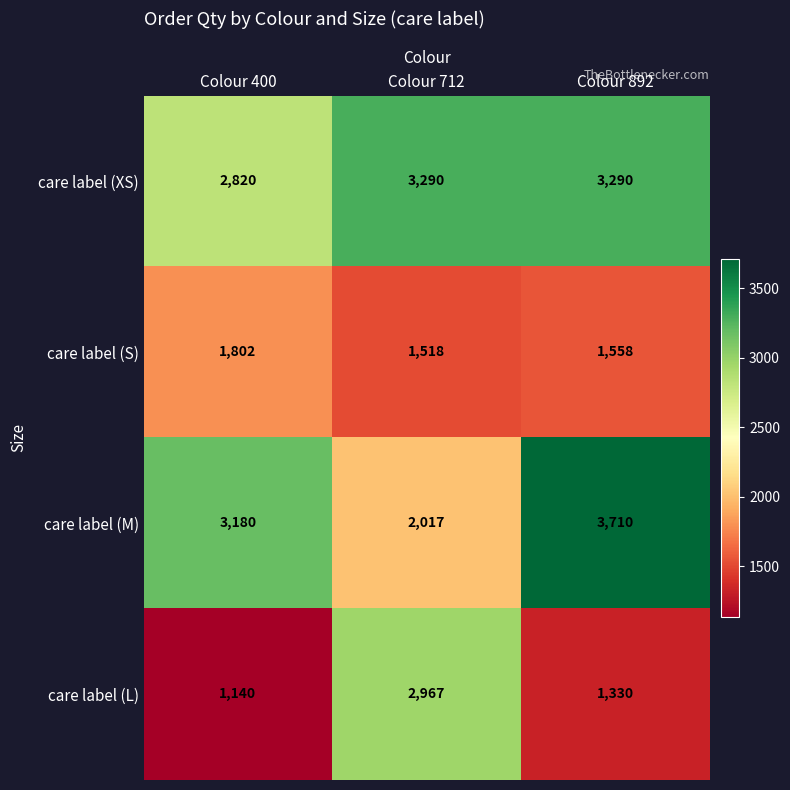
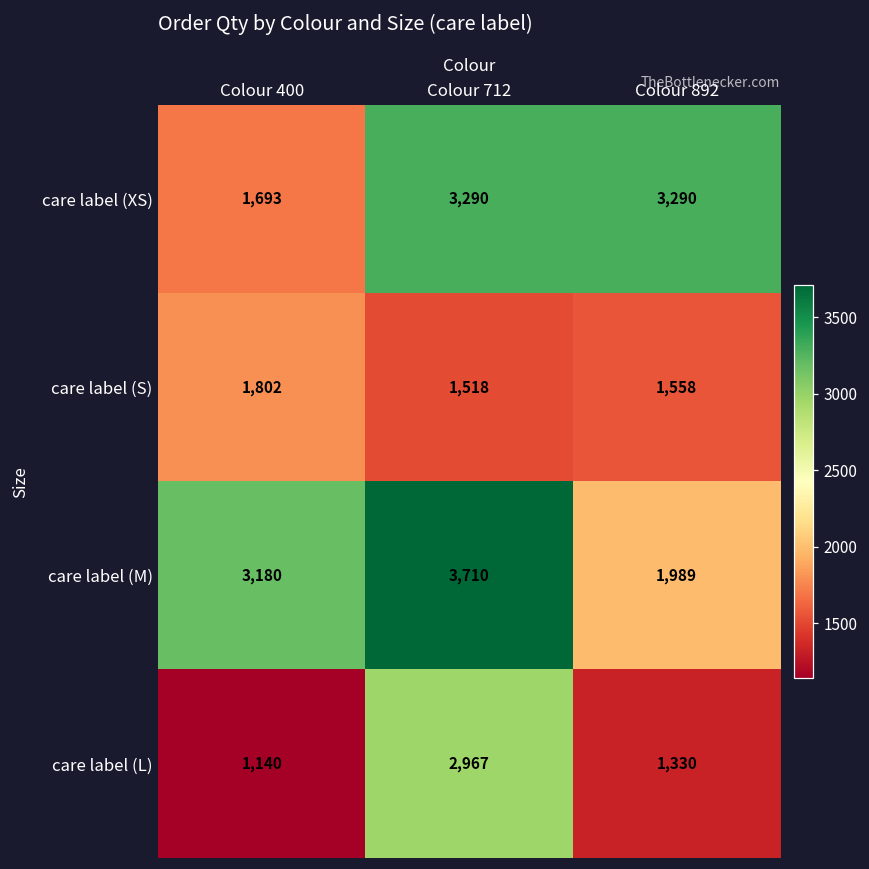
  {
    "care label (XS)": {
-     "Colour 400": "2,820",
+     "Colour 400": "1,693",
      "Colour 712": "3,290",
      "Colour 892": "3,290"
    },
    "care label (S)": {
      "Colour 400": "1,802",
      "Colour 712": "1,518",
      "Colour 892": "1,558"
    },
    "care label (M)": {
      "Colour 400": "3,180",
-     "Colour 712": "2,017",
-     "Colour 892": "3,710"
+     "Colour 712": "3,710",
+     "Colour 892": "1,989"
    },
    "care label (L)": {
      "Colour 400": "1,140",
      "Colour 712": "2,967",
      "Colour 892": "1,330"
    }
  }
